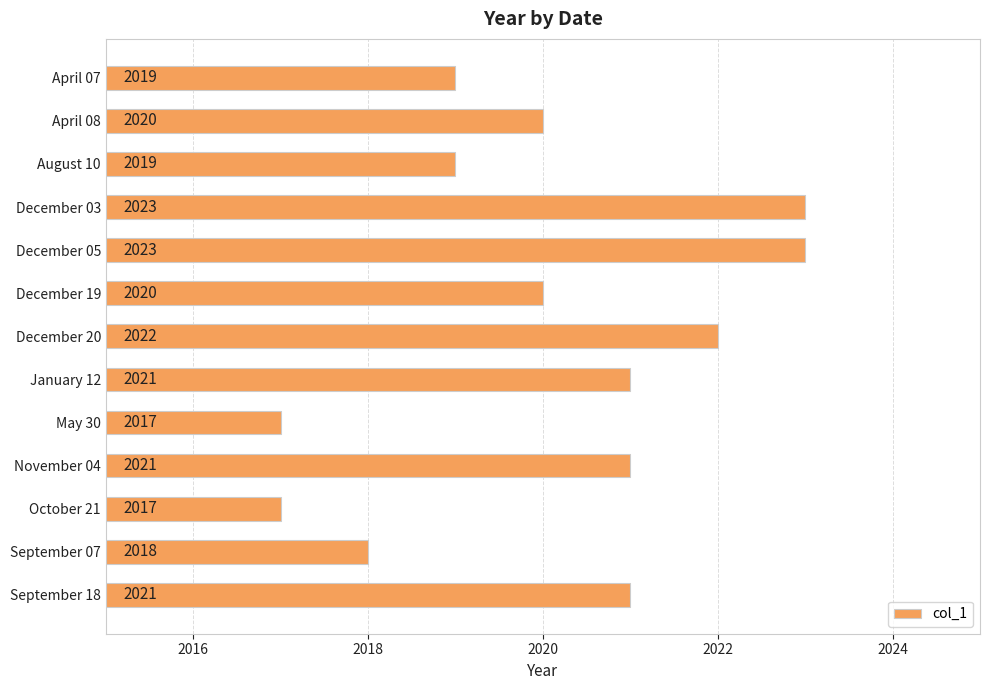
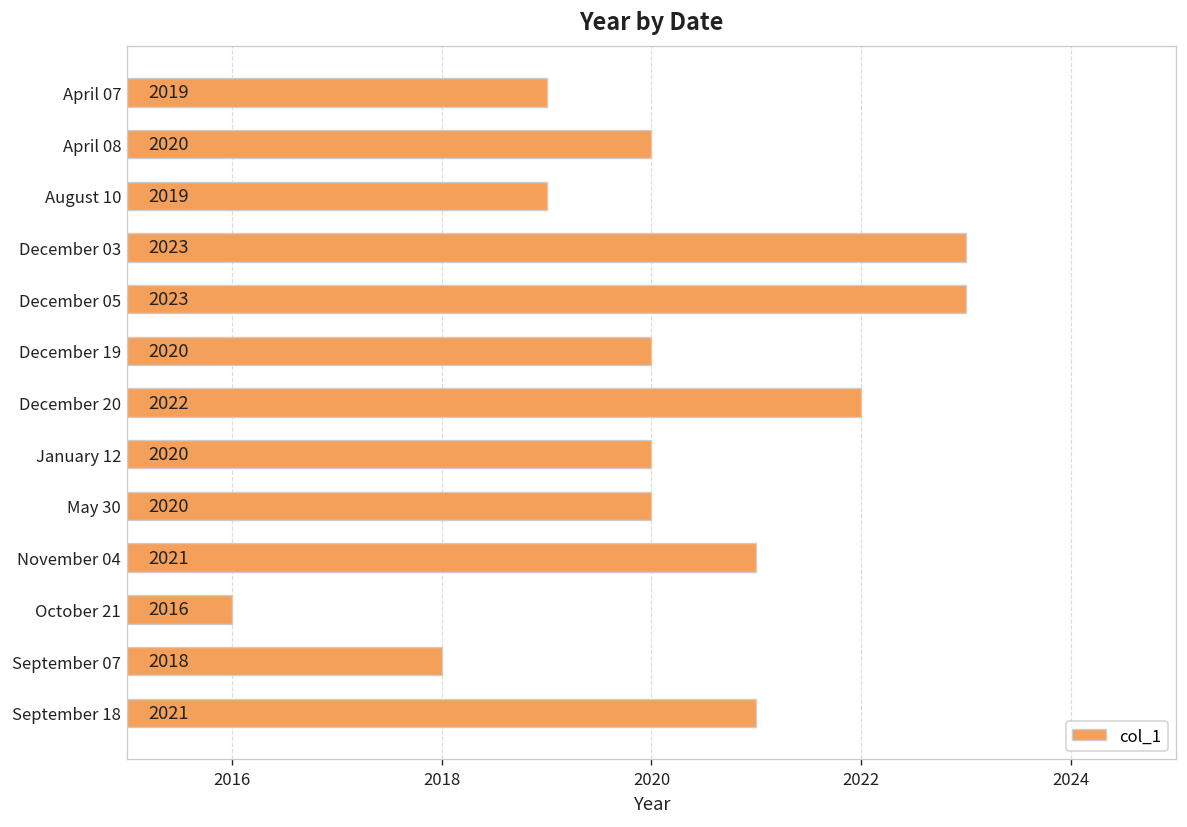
  {
    "April 07": 2019,
    "April 08": 2020,
    "August 10": 2019,
    "December 03": 2023,
    "December 05": 2023,
    "December 19": 2020,
    "December 20": 2022,
-   "January 12": 2021,
-   "May 30": 2017,
+   "January 12": 2020,
+   "May 30": 2020,
    "November 04": 2021,
-   "October 21": 2017,
+   "October 21": 2016,
    "September 07": 2018,
    "September 18": 2021
  }
